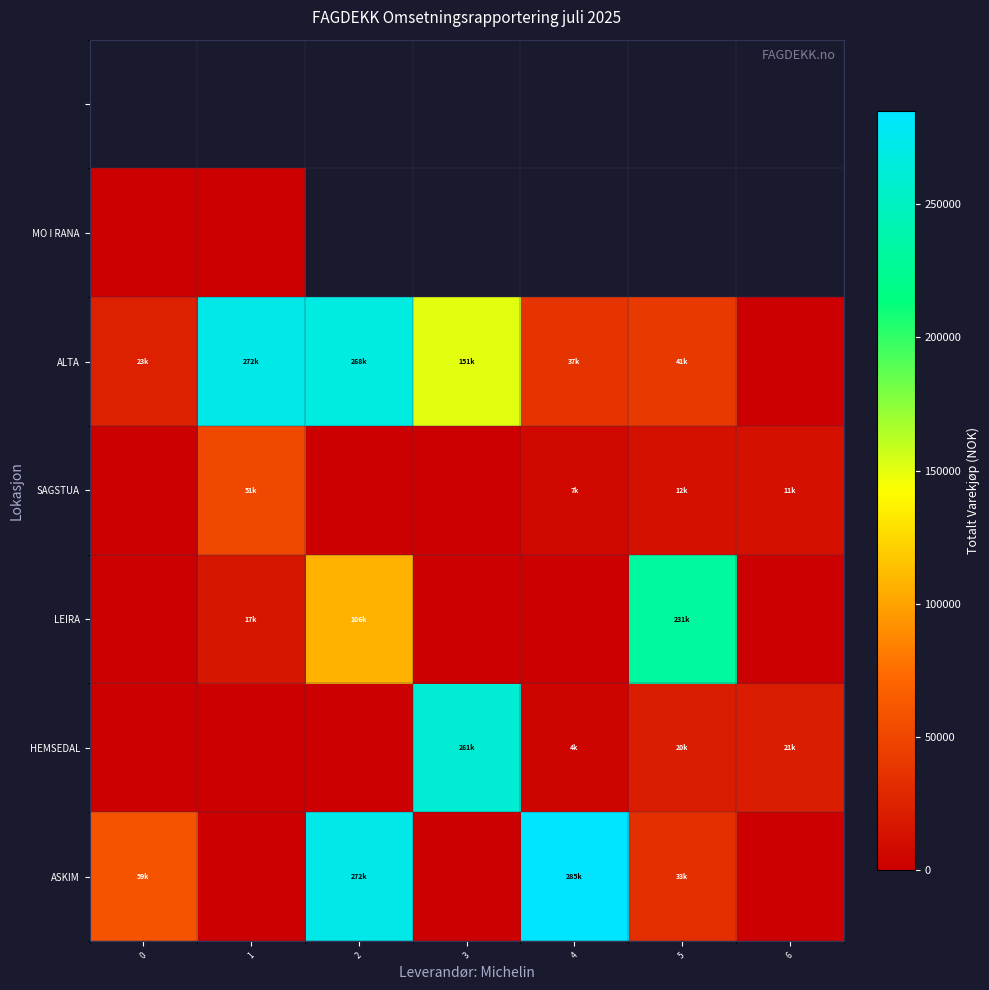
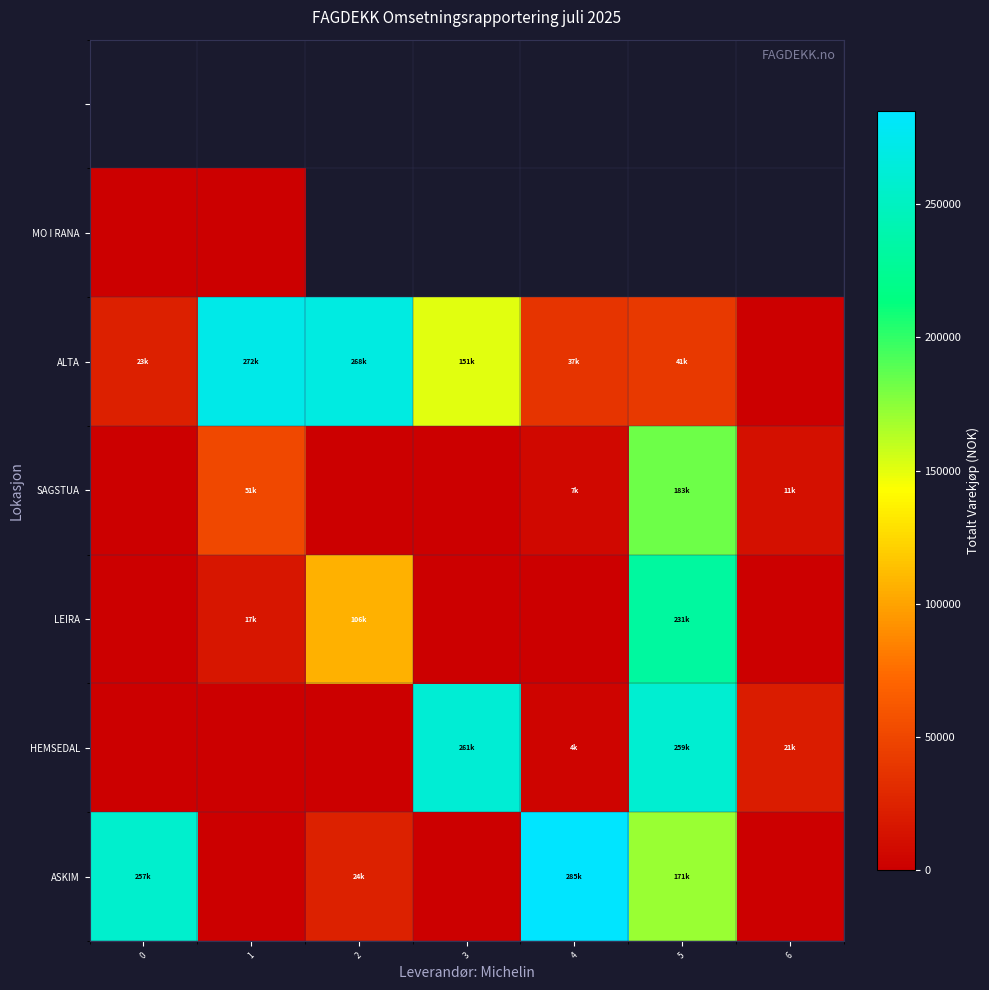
  {
    "ALTA": {
      "0": "23k",
      "1": "272k",
      "2": "268k",
      "3": "151k",
      "4": "37k",
      "5": "41k"
    },
    "SAGSTUA": {
      "1": "51k",
      "4": "7k",
-     "5": "12k",
+     "5": "183k",
      "6": "11k"
    },
    "LEIRA": {
      "1": "17k",
      "2": "106k",
      "5": "231k"
    },
    "HEMSEDAL": {
      "3": "261k",
      "4": "4k",
-     "5": "20k",
+     "5": "259k",
      "6": "21k"
    },
    "ASKIM": {
-     "0": "59k",
-     "2": "272k",
+     "0": "257k",
+     "2": "24k",
      "4": "285k",
-     "5": "33k"
+     "5": "171k"
    }
  }
